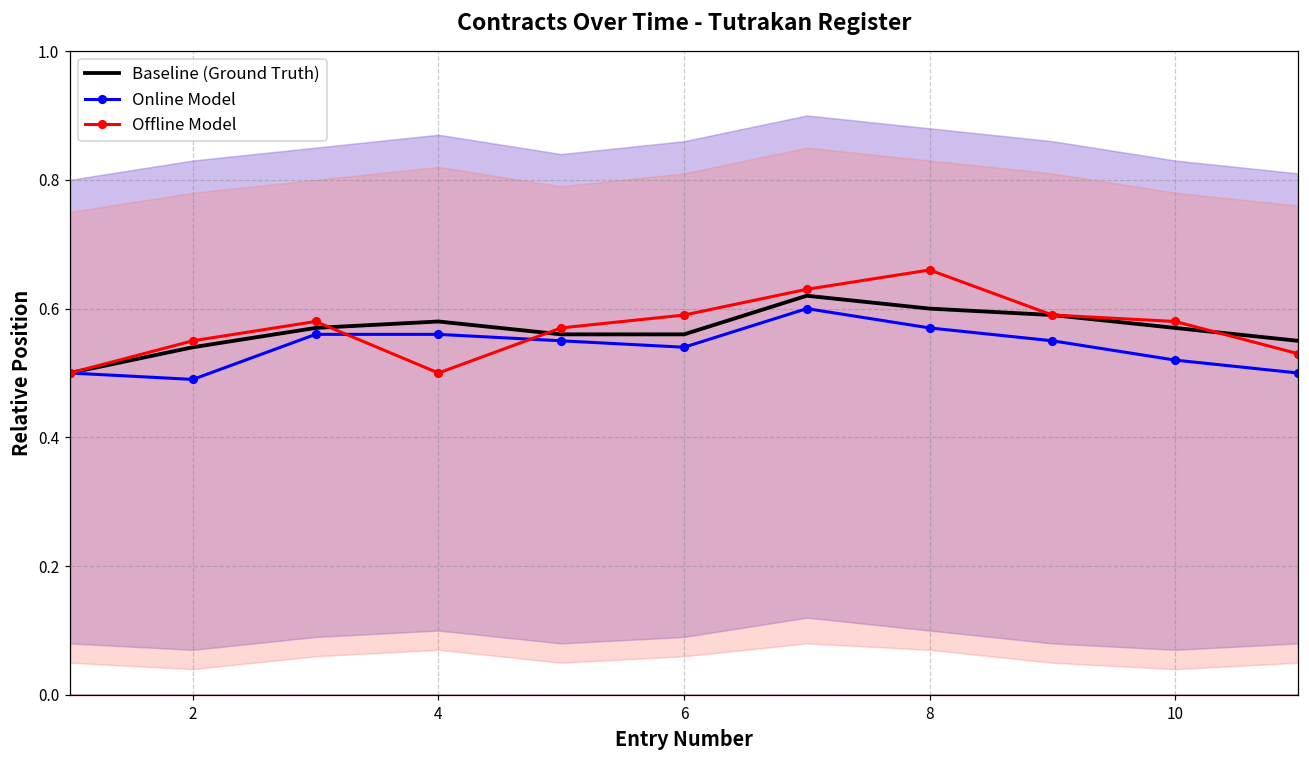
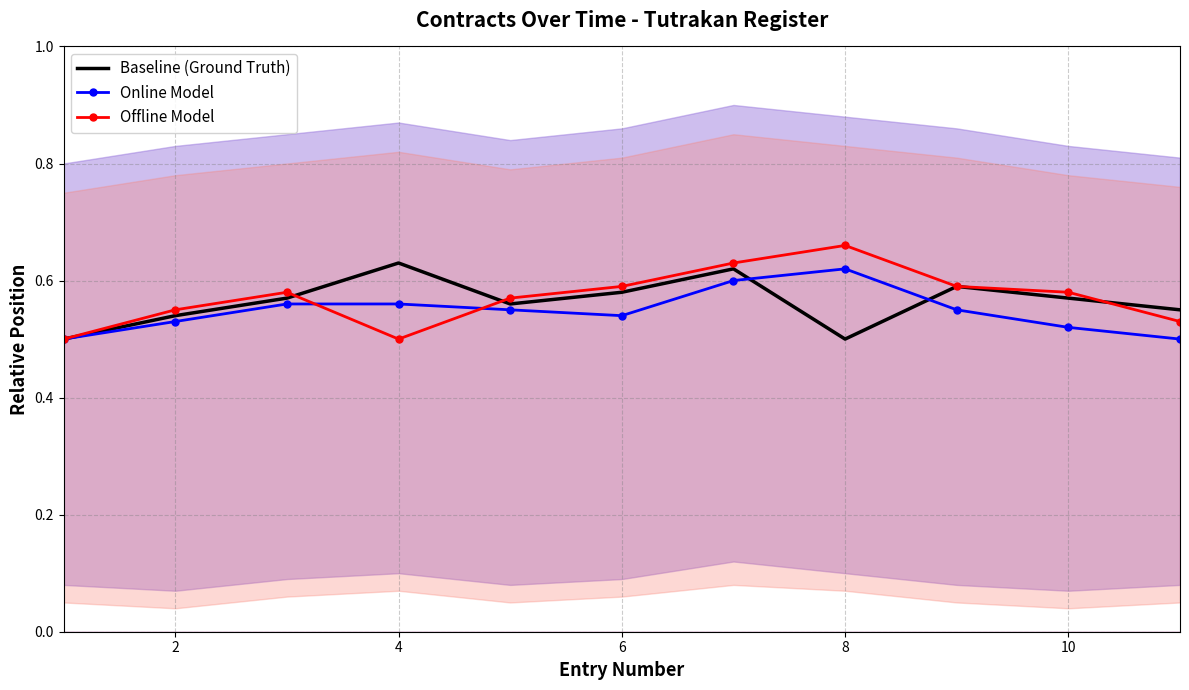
  {
    "Baseline (Ground Truth)": {
      "2": 0.54,
-     "4": 0.58,
-     "6": 0.56,
-     "8": 0.6,
+     "4": 0.63,
+     "6": 0.58,
+     "8": 0.5,
      "10": 0.57
    },
    "Online Model": {
-     "2": 0.49,
+     "2": 0.53,
      "4": 0.56,
      "6": 0.54,
-     "8": 0.57,
+     "8": 0.62,
      "10": 0.52
    },
    "Offline Model": {
      "2": 0.55,
      "4": 0.50,
      "6": 0.59,
      "8": 0.66,
      "10": 0.58
    }
  }
